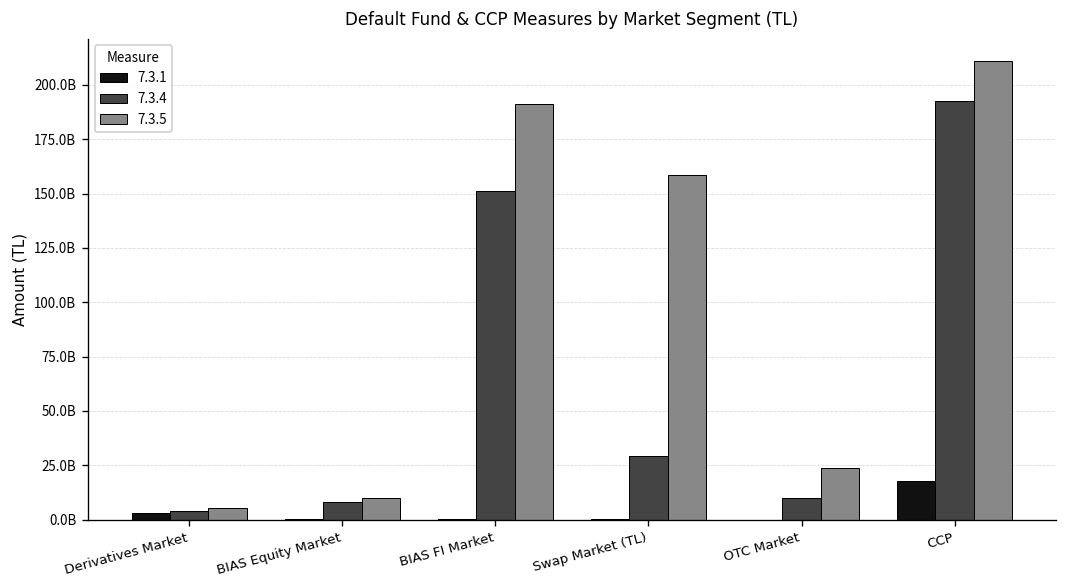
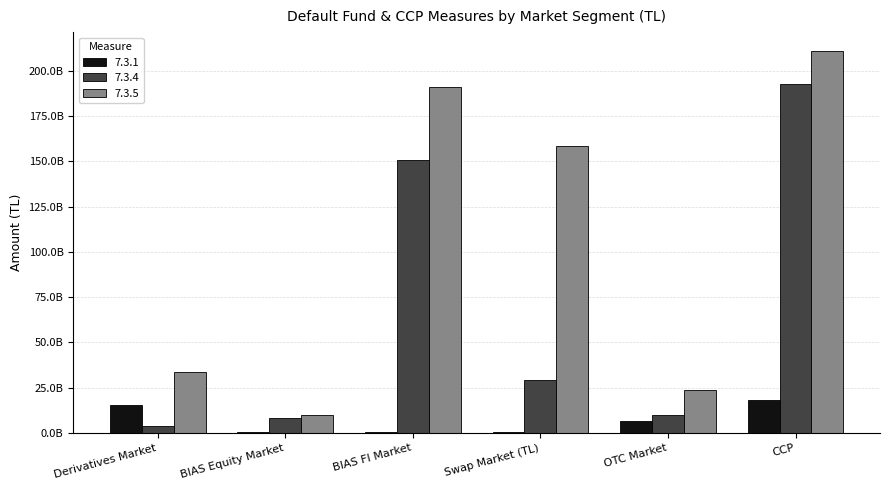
  {
    "7.3.1": {
-     "Derivatives Market": 3000000000,
-     "OTC Market": 0,
+     "Derivatives Market": 16000000000,
+     "OTC Market": 7000000000,
      "CCP": 18000000000
    },
    "7.3.4": {
      "Derivatives Market": 4000000000,
      "BIAS Equity Market": 8000000000,
      "BIAS FI Market": 151000000000,
      "Swap Market (TL)": 29000000000,
      "OTC Market": 10000000000,
      "CCP": 193000000000
    },
    "7.3.5": {
-     "Derivatives Market": 6000000000,
+     "Derivatives Market": 34000000000,
      "BIAS Equity Market": 10000000000,
      "BIAS FI Market": 191000000000,
      "Swap Market (TL)": 159000000000,
      "OTC Market": 24000000000,
      "CCP": 211000000000
    }
  }
